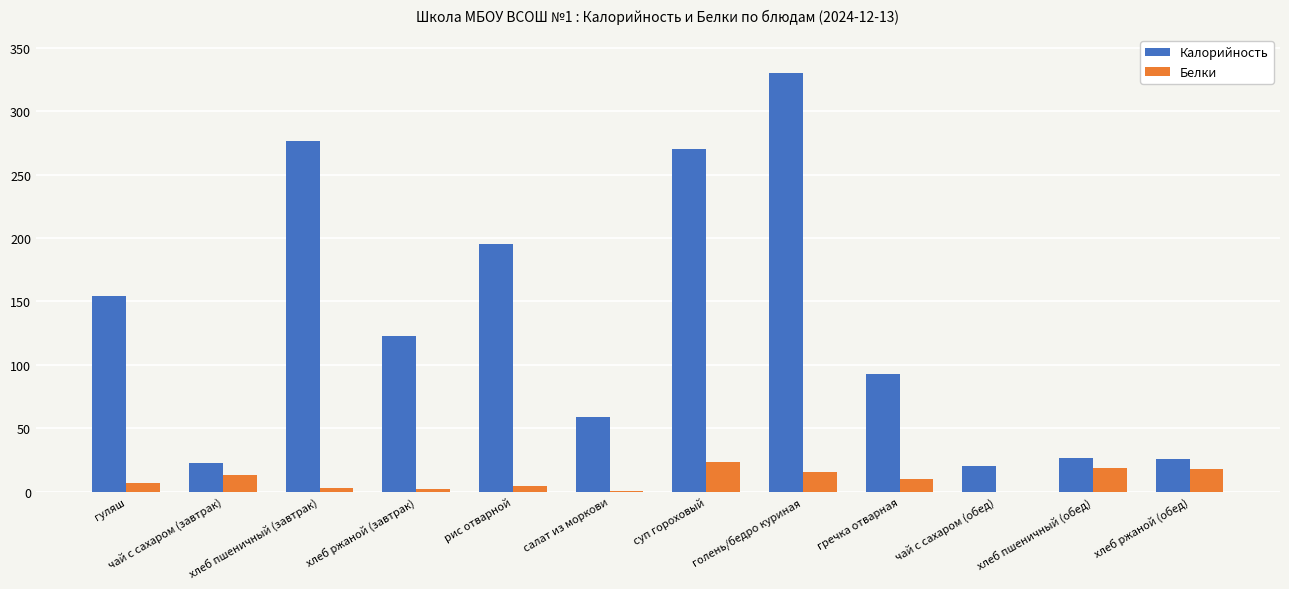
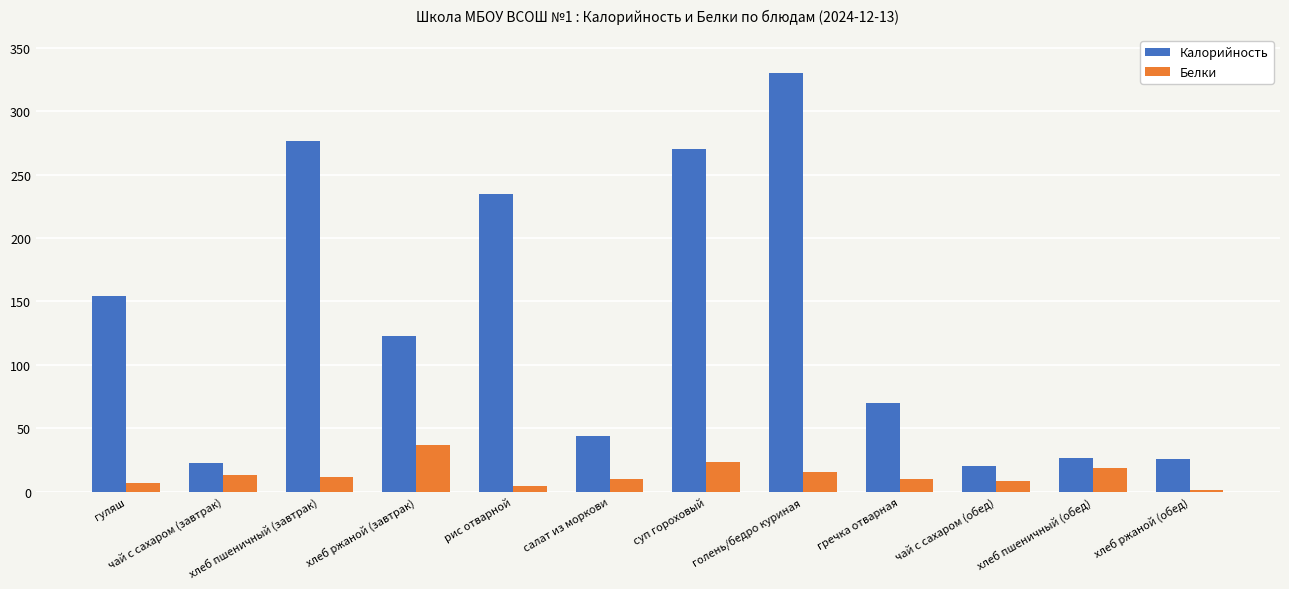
  {
    "Калорийность": {
      "гуляш": 154,
      "чай с сахаром (завтрак)": 22,
      "хлеб пшеничный (завтрак)": 276,
      "хлеб ржаной (завтрак)": 123,
-     "рис отварной": 195,
-     "салат из моркови": 59,
+     "рис отварной": 235,
+     "салат из моркови": 44,
      "суп гороховый": 270,
      "голень/бедро куриная": 330,
-     "гречка отварная": 93,
+     "гречка отварная": 70,
      "чай с сахаром (обед)": 20,
      "хлеб пшеничный (обед)": 26,
      "хлеб ржаной (обед)": 26
    },
    "Белки": {
      "гуляш": 6,
      "чай с сахаром (завтрак)": 13,
-     "хлеб пшеничный (завтрак)": 2,
-     "хлеб ржаной (завтрак)": 2,
+     "хлеб пшеничный (завтрак)": 12,
+     "хлеб ржаной (завтрак)": 36,
      "рис отварной": 5,
-     "салат из моркови": 1,
+     "салат из моркови": 10,
      "суп гороховый": 24,
      "голень/бедро куриная": 15,
      "гречка отварная": 10,
-     "чай с сахаром (обед)": 0,
+     "чай с сахаром (обед)": 8,
      "хлеб пшеничный (обед)": 18,
-     "хлеб ржаной (обед)": 17
+     "хлеб ржаной (обед)": 1
    }
  }
